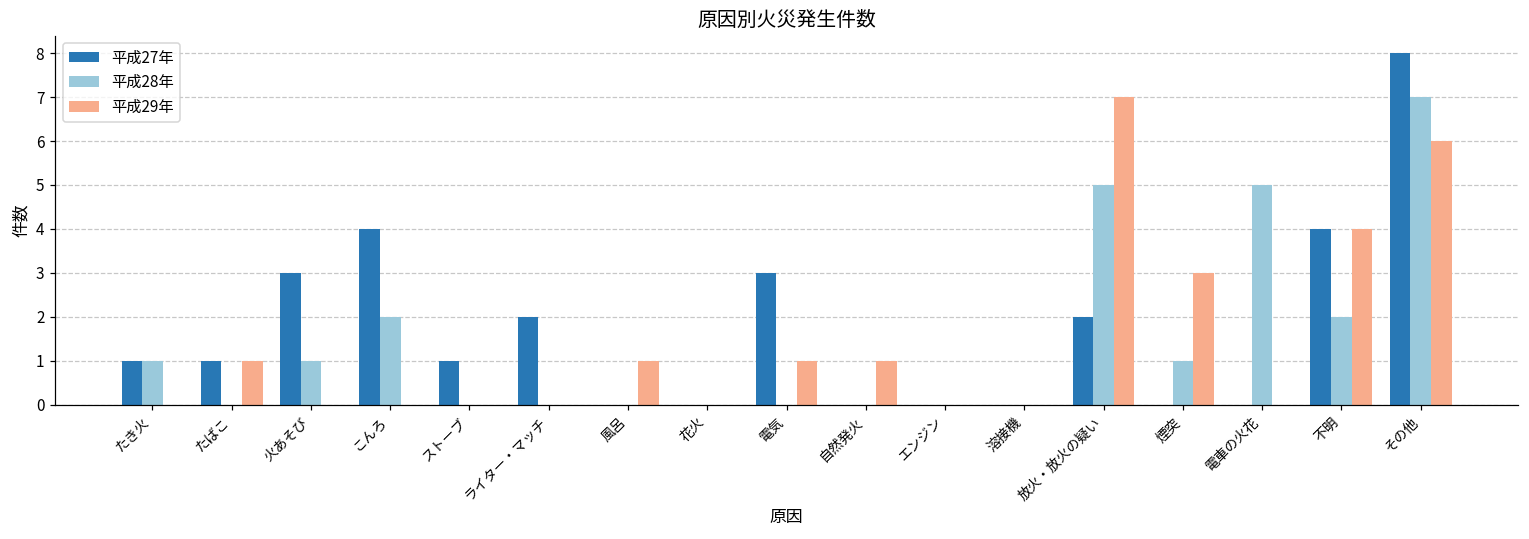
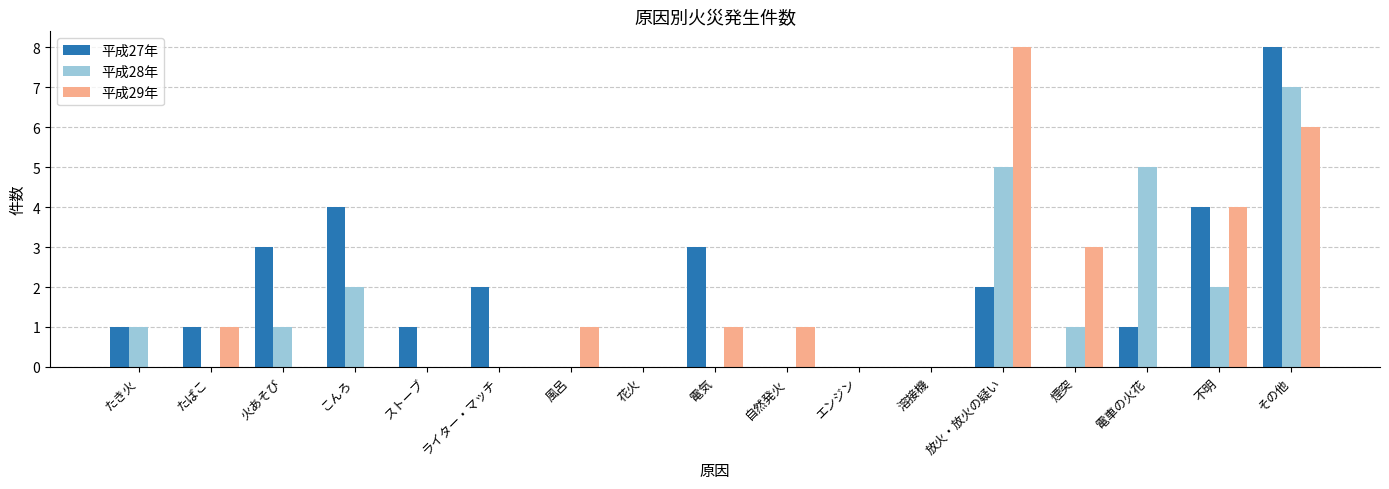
  {
    "平成27年": {
      "たき火": 1,
      "たばこ": 1,
      "火あそび": 3,
      "こんろ": 4,
      "ストーブ": 1,
      "ライター・マッチ": 2,
      "風呂": 0,
      "花火": 0,
      "電気": 3,
      "自然発火": 0,
      "エンジン": 0,
      "溶接機": 0,
      "放火・放火の疑い": 2,
      "煙突": 0,
-     "電車の火花": 0,
+     "電車の火花": 1,
      "不明": 4,
      "その他": 8
    },
    "平成28年": {
      "たき火": 1,
      "たばこ": 0,
      "火あそび": 1,
      "こんろ": 2,
      "ストーブ": 0,
      "ライター・マッチ": 0,
      "風呂": 0,
      "花火": 0,
      "電気": 0,
      "自然発火": 0,
      "エンジン": 0,
      "溶接機": 0,
      "放火・放火の疑い": 5,
      "煙突": 1,
      "電車の火花": 5,
      "不明": 2,
      "その他": 7
    },
    "平成29年": {
      "たき火": 0,
      "たばこ": 1,
      "火あそび": 0,
      "こんろ": 0,
      "ストーブ": 0,
      "ライター・マッチ": 0,
      "風呂": 1,
      "花火": 0,
      "電気": 1,
      "自然発火": 1,
      "エンジン": 0,
      "溶接機": 0,
-     "放火・放火の疑い": 7,
+     "放火・放火の疑い": 8,
      "煙突": 3,
      "電車の火花": 0,
      "不明": 4,
      "その他": 6
    }
  }
